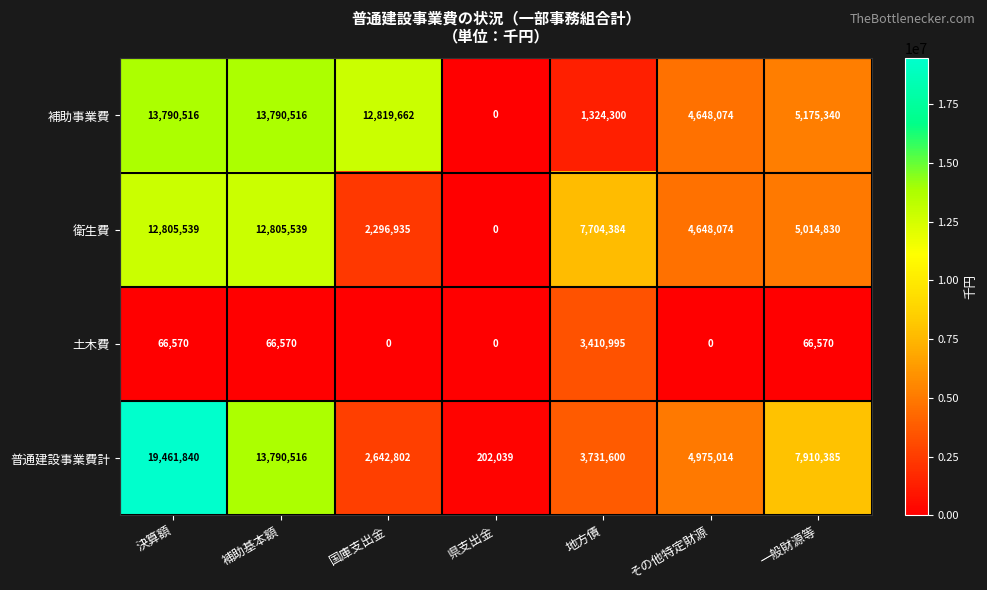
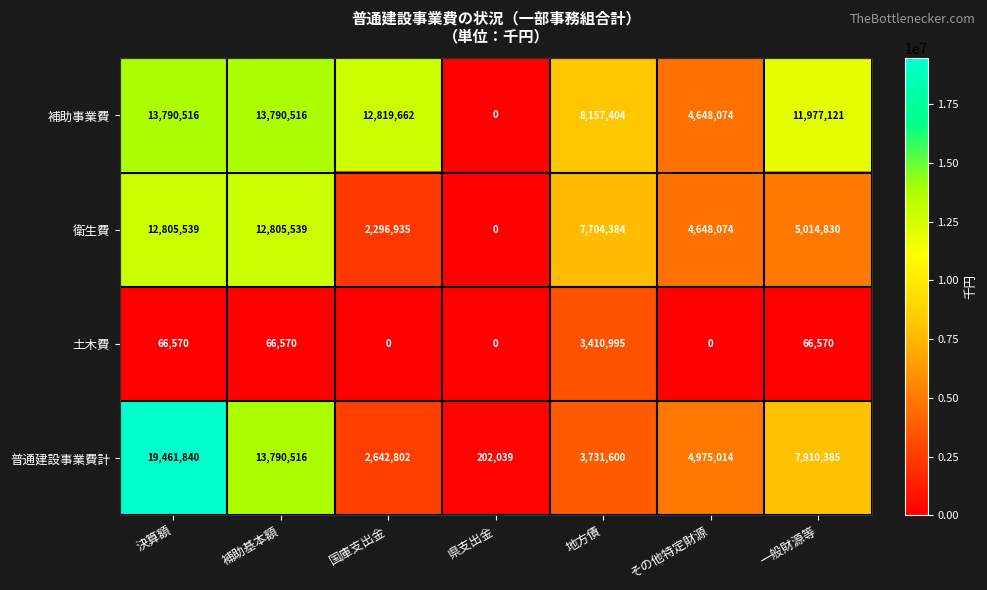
  {
    "補助事業費": {
      "決算額": "13,790,516",
      "補助基本額": "13,790,516",
      "国庫支出金": "12,819,662",
      "県支出金": "0",
-     "地方債": "1,324,300",
+     "地方債": "8,157,404",
      "その他特定財源": "4,648,074",
-     "一般財源等": "5,175,340"
+     "一般財源等": "11,977,121"
    },
    "衛生費": {
      "決算額": "12,805,539",
      "補助基本額": "12,805,539",
      "国庫支出金": "2,296,935",
      "県支出金": "0",
      "地方債": "7,704,384",
      "その他特定財源": "4,648,074",
      "一般財源等": "5,014,830"
    },
    "土木費": {
      "決算額": "66,570",
      "補助基本額": "66,570",
      "国庫支出金": "0",
      "県支出金": "0",
      "地方債": "3,410,995",
      "その他特定財源": "0",
      "一般財源等": "66,570"
    },
    "普通建設事業費計": {
      "決算額": "19,461,840",
      "補助基本額": "13,790,516",
      "国庫支出金": "2,642,802",
      "県支出金": "202,039",
      "地方債": "3,731,600",
      "その他特定財源": "4,975,014",
      "一般財源等": "7,910,385"
    }
  }
